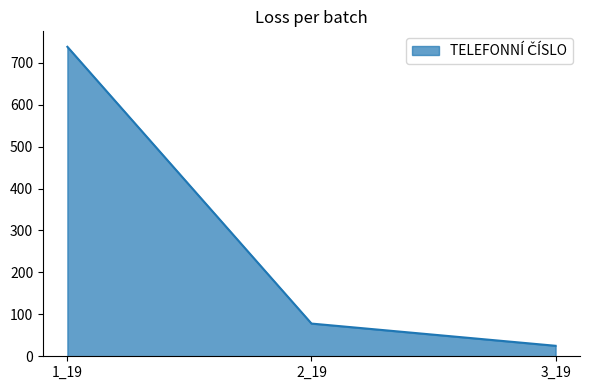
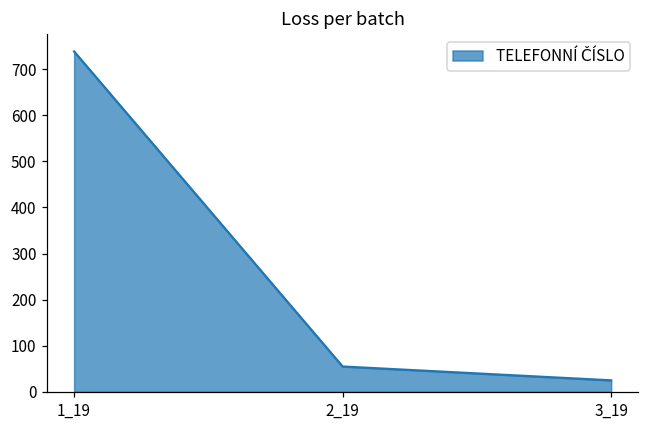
  {
    "1_19": 740,
-   "2_19": 80,
+   "2_19": 60,
    "3_19": 30
  }
